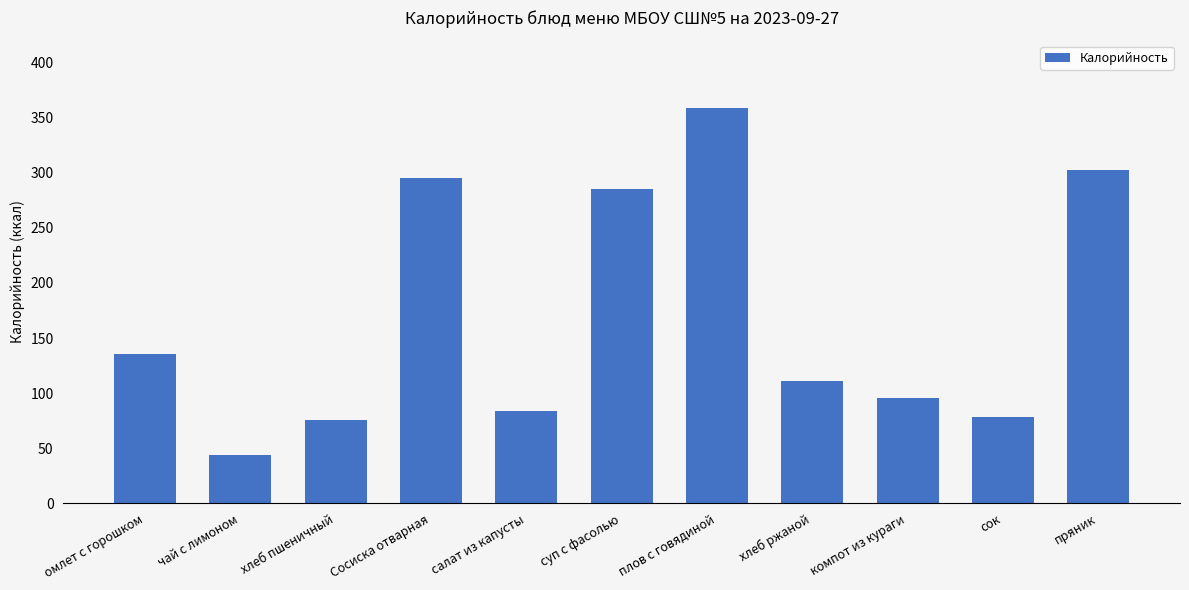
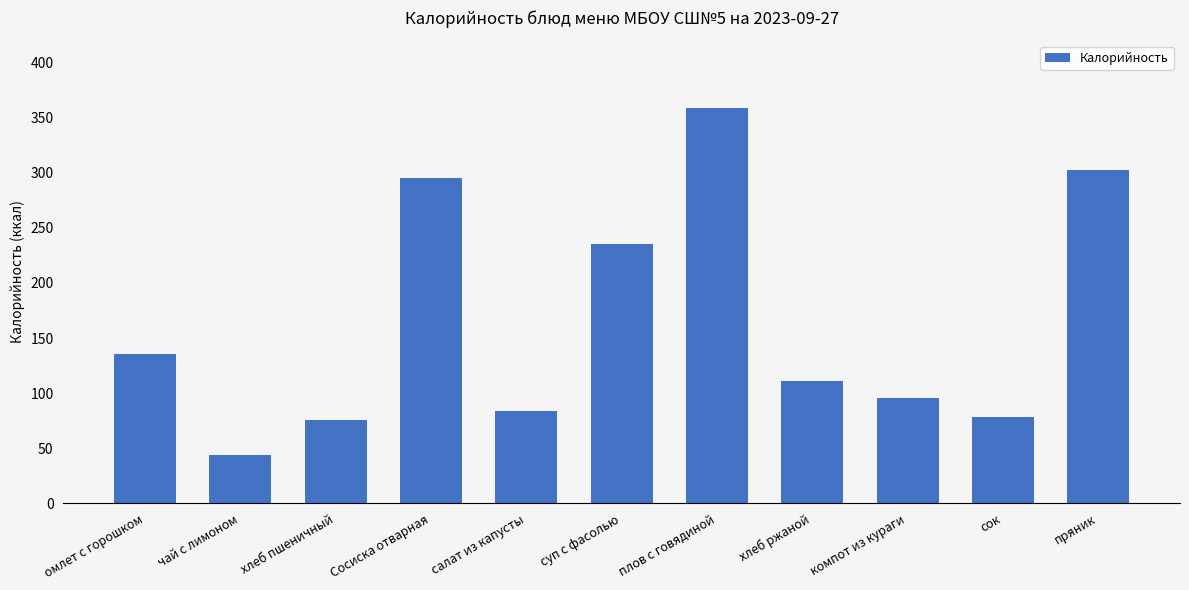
  {
    "омлет с горошком": 136,
    "чай с лимоном": 44,
    "хлеб пшеничный": 76,
    "Сосиска отварная": 295,
    "салат из капусты": 84,
-   "суп с фасолью": 285,
+   "суп с фасолью": 235,
    "плов с говядиной": 359,
    "хлеб ржаной": 111,
    "компот из кураги": 96,
    "сок": 78,
    "пряник": 302
  }
